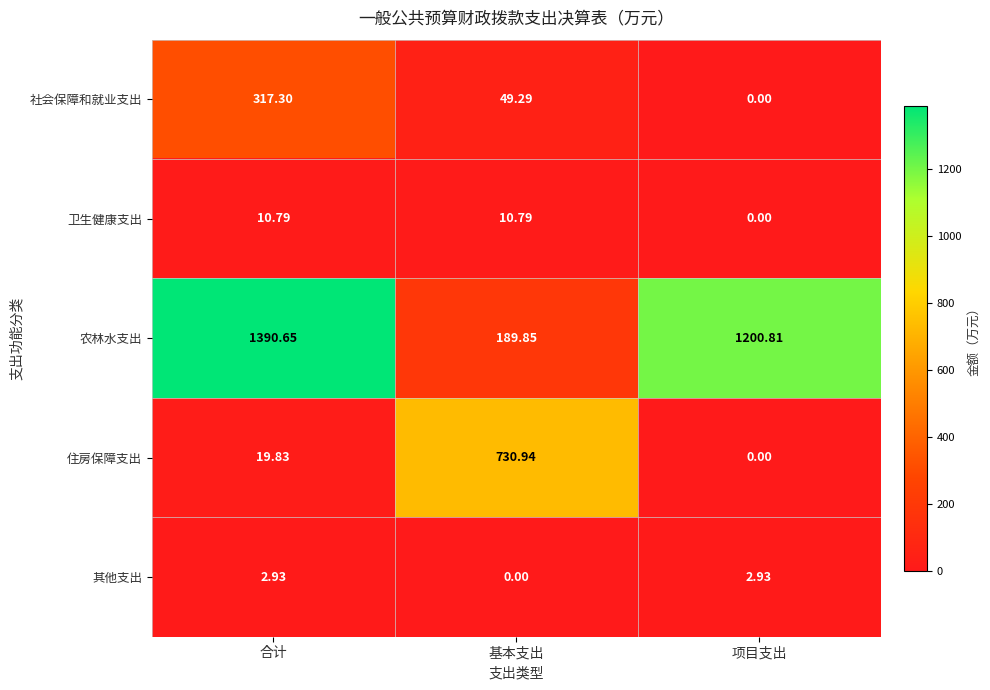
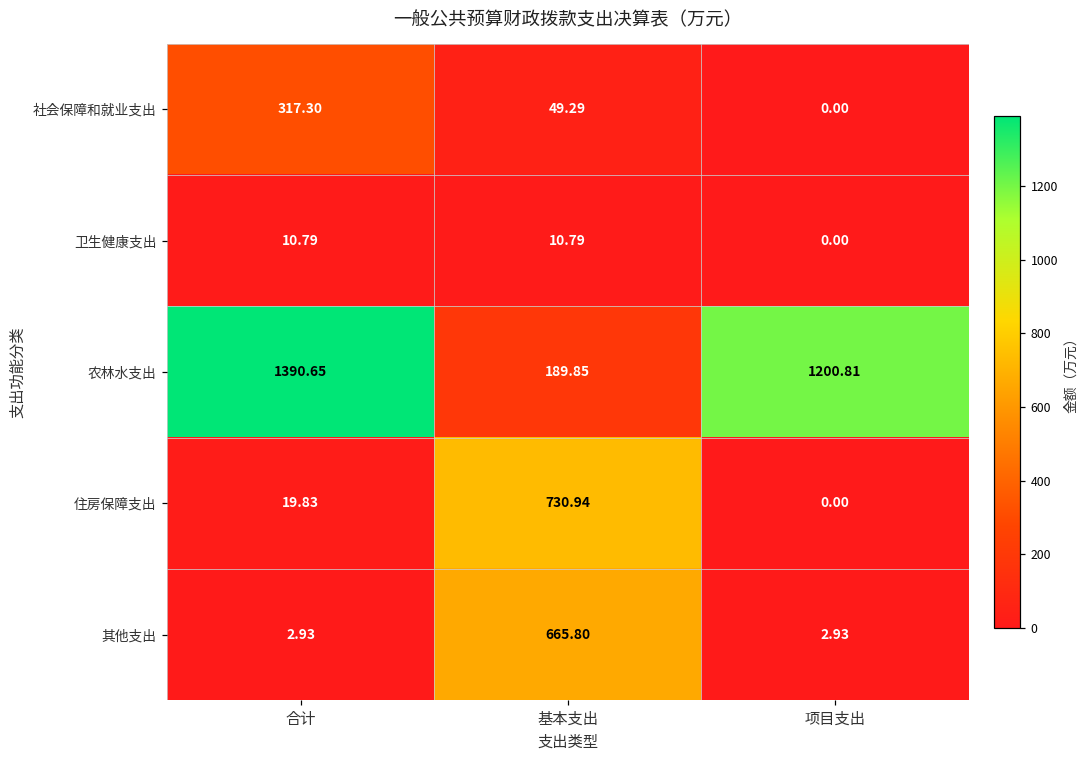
  {
    "社会保障和就业支出": {
      "合计": 317.30,
      "基本支出": 49.29,
      "项目支出": 0.00
    },
    "卫生健康支出": {
      "合计": 10.79,
      "基本支出": 10.79,
      "项目支出": 0.00
    },
    "农林水支出": {
      "合计": 1390.65,
      "基本支出": 189.85,
      "项目支出": 1200.81
    },
    "住房保障支出": {
      "合计": 19.83,
      "基本支出": 730.94,
      "项目支出": 0.00
    },
    "其他支出": {
      "合计": 2.93,
-     "基本支出": 0.00,
+     "基本支出": 665.80,
      "项目支出": 2.93
    }
  }
